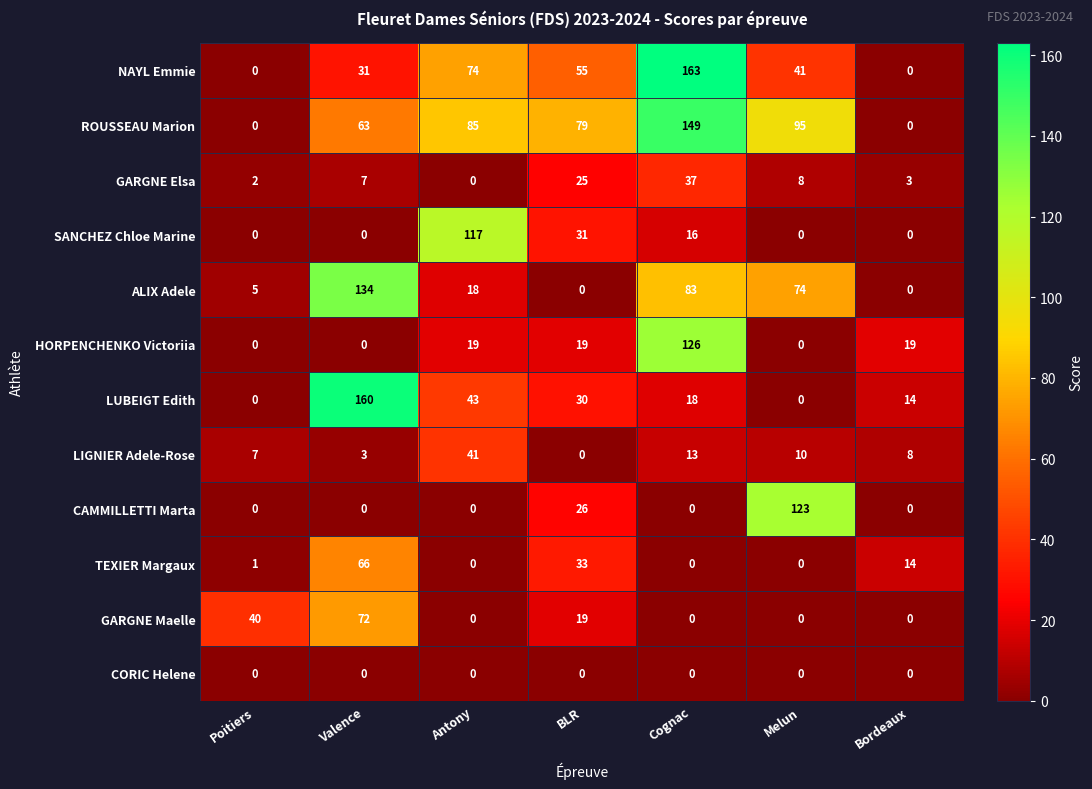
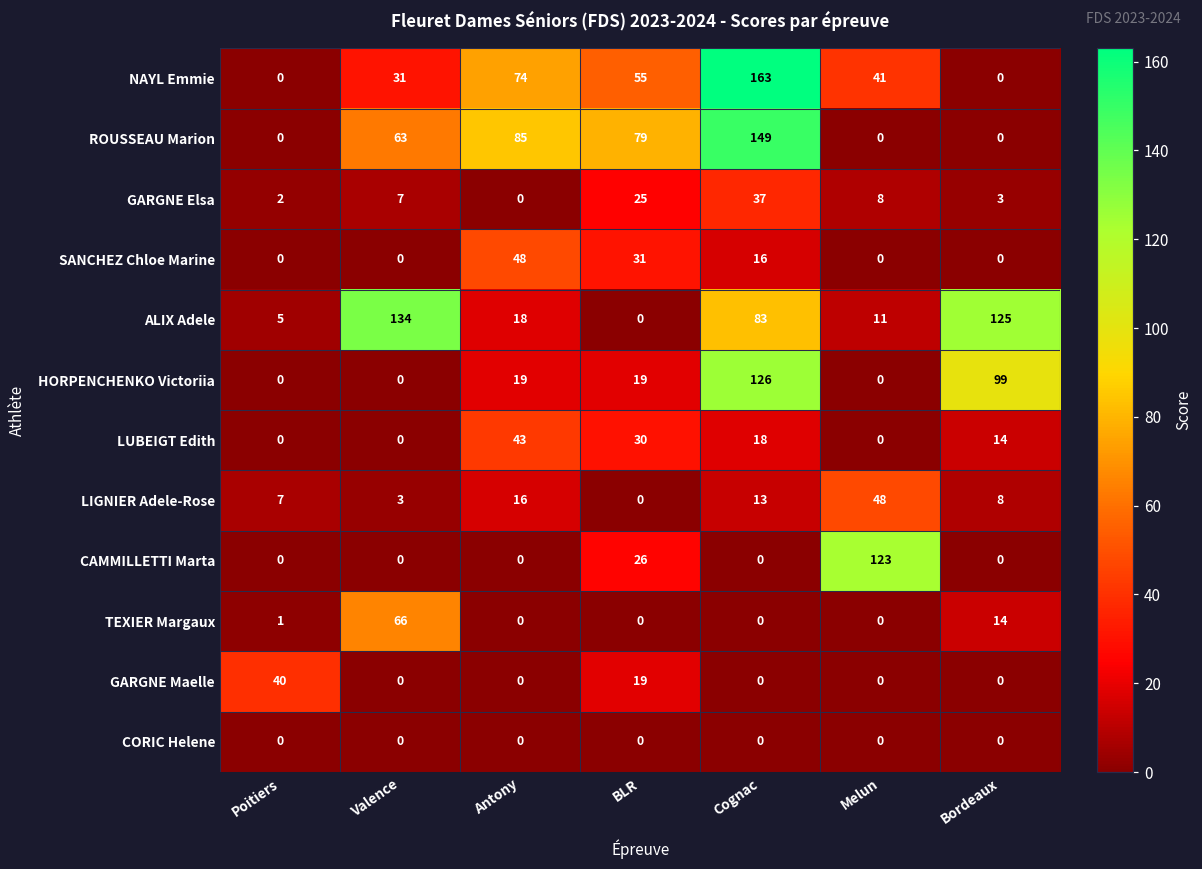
  {
    "NAYL Emmie": {
      "Poitiers": 0,
      "Valence": 31,
      "Antony": 74,
      "BLR": 55,
      "Cognac": 163,
      "Melun": 41,
      "Bordeaux": 0
    },
    "ROUSSEAU Marion": {
      "Poitiers": 0,
      "Valence": 63,
      "Antony": 85,
      "BLR": 79,
      "Cognac": 149,
-     "Melun": 95,
+     "Melun": 0,
      "Bordeaux": 0
    },
    "GARGNE Elsa": {
      "Poitiers": 2,
      "Valence": 7,
      "Antony": 0,
      "BLR": 25,
      "Cognac": 37,
      "Melun": 8,
      "Bordeaux": 3
    },
    "SANCHEZ Chloe Marine": {
      "Poitiers": 0,
      "Valence": 0,
-     "Antony": 117,
+     "Antony": 48,
      "BLR": 31,
      "Cognac": 16,
      "Melun": 0,
      "Bordeaux": 0
    },
    "ALIX Adele": {
      "Poitiers": 5,
      "Valence": 134,
      "Antony": 18,
      "BLR": 0,
      "Cognac": 83,
-     "Melun": 74,
-     "Bordeaux": 0
+     "Melun": 11,
+     "Bordeaux": 125
    },
    "HORPENCHENKO Victoriia": {
      "Poitiers": 0,
      "Valence": 0,
      "Antony": 19,
      "BLR": 19,
      "Cognac": 126,
      "Melun": 0,
-     "Bordeaux": 19
+     "Bordeaux": 99
    },
    "LUBEIGT Edith": {
      "Poitiers": 0,
-     "Valence": 160,
+     "Valence": 0,
      "Antony": 43,
      "BLR": 30,
      "Cognac": 18,
      "Melun": 0,
      "Bordeaux": 14
    },
    "LIGNIER Adele-Rose": {
      "Poitiers": 7,
      "Valence": 3,
-     "Antony": 41,
+     "Antony": 16,
      "BLR": 0,
      "Cognac": 13,
-     "Melun": 10,
+     "Melun": 48,
      "Bordeaux": 8
    },
    "CAMMILLETTI Marta": {
      "Poitiers": 0,
      "Valence": 0,
      "Antony": 0,
      "BLR": 26,
      "Cognac": 0,
      "Melun": 123,
      "Bordeaux": 0
    },
    "TEXIER Margaux": {
      "Poitiers": 1,
      "Valence": 66,
      "Antony": 0,
-     "BLR": 33,
+     "BLR": 0,
      "Cognac": 0,
      "Melun": 0,
      "Bordeaux": 14
    },
    "GARGNE Maelle": {
      "Poitiers": 40,
-     "Valence": 72,
+     "Valence": 0,
      "Antony": 0,
      "BLR": 19,
      "Cognac": 0,
      "Melun": 0,
      "Bordeaux": 0
    },
    "CORIC Helene": {
      "Poitiers": 0,
      "Valence": 0,
      "Antony": 0,
      "BLR": 0,
      "Cognac": 0,
      "Melun": 0,
      "Bordeaux": 0
    }
  }
